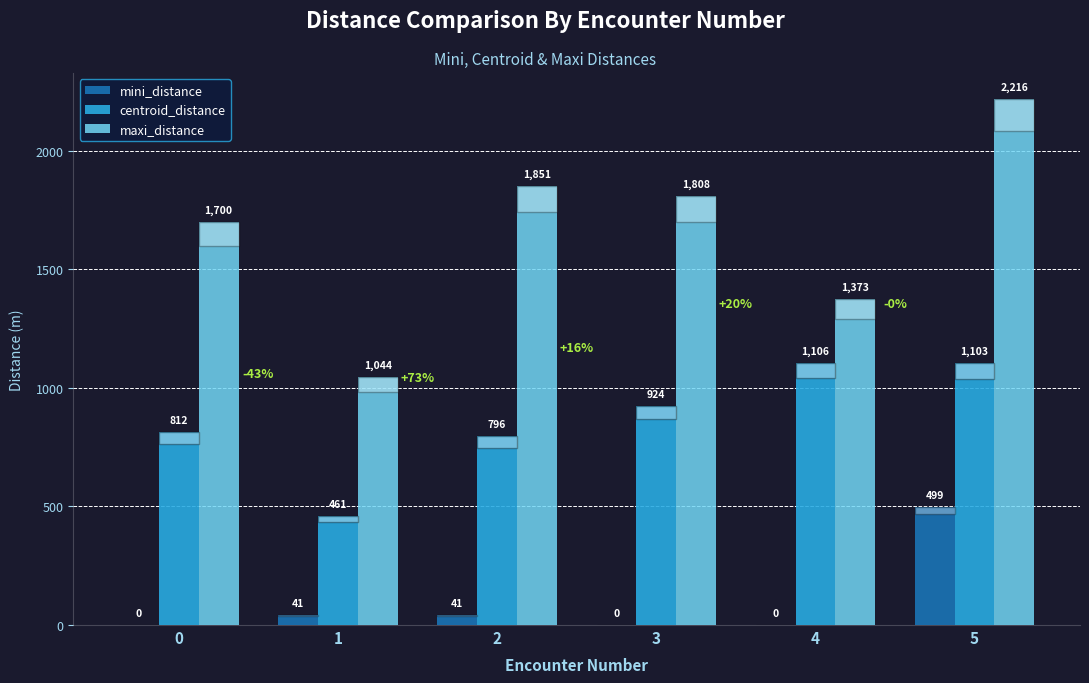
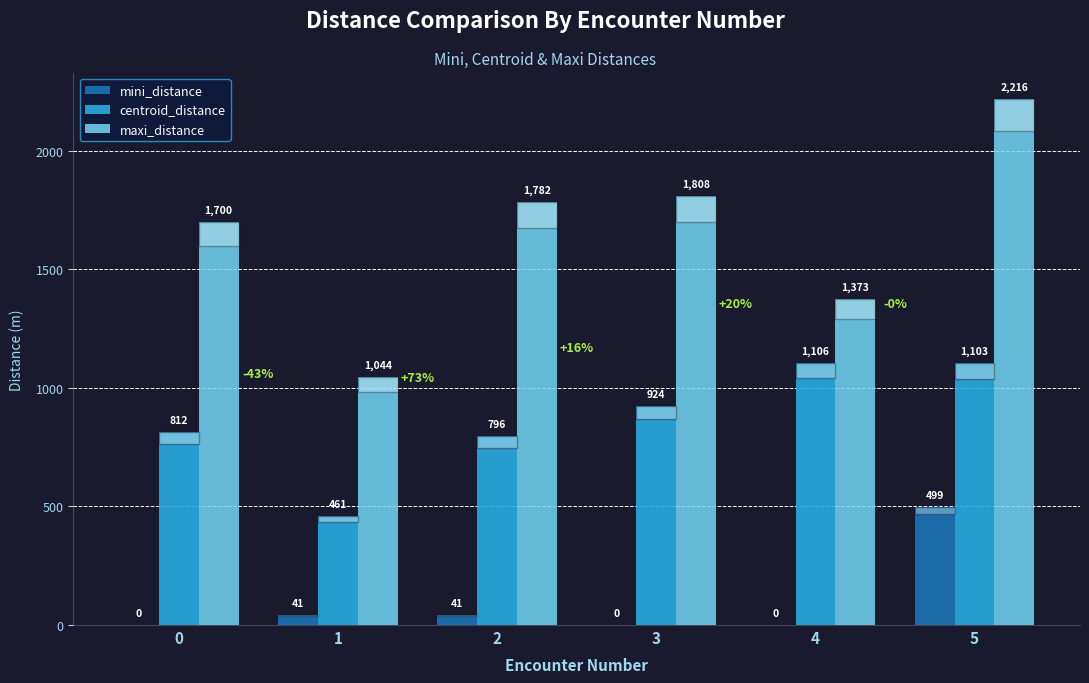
  {
    "mini_distance": {
      "0": "0",
      "1": "41",
      "2": "41",
      "3": "0",
      "4": "0",
      "5": "499"
    },
    "centroid_distance": {
      "0": "812",
      "1": "461",
      "2": "796",
      "3": "924",
      "4": "1,106",
      "5": "1,103"
    },
    "maxi_distance": {
      "0": "1,700",
      "1": "1,044",
-     "2": "1,851",
+     "2": "1,782",
      "3": "1,808",
      "4": "1,373",
      "5": "2,216"
    }
  }
